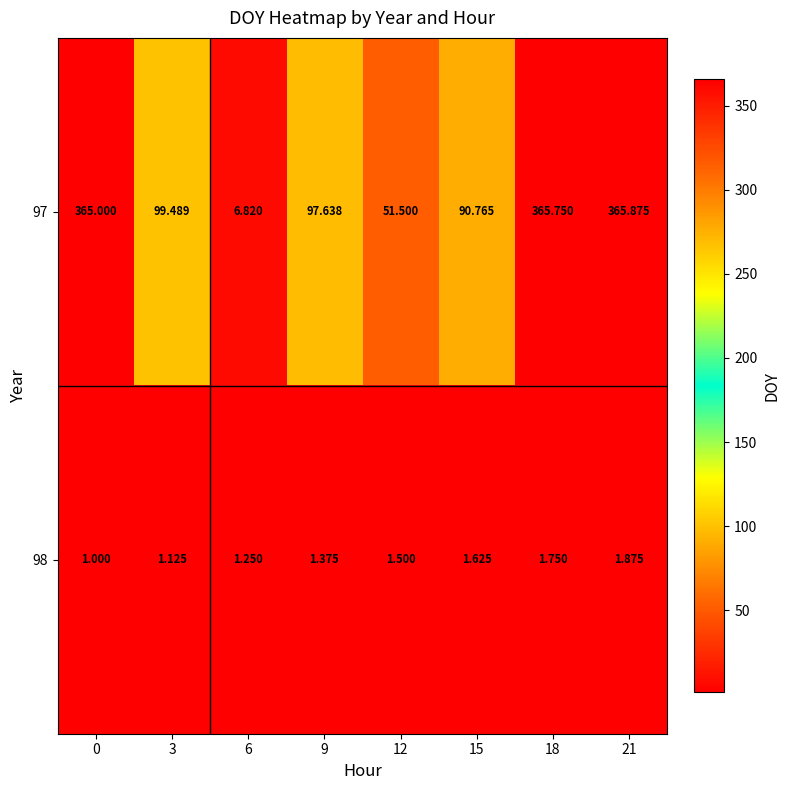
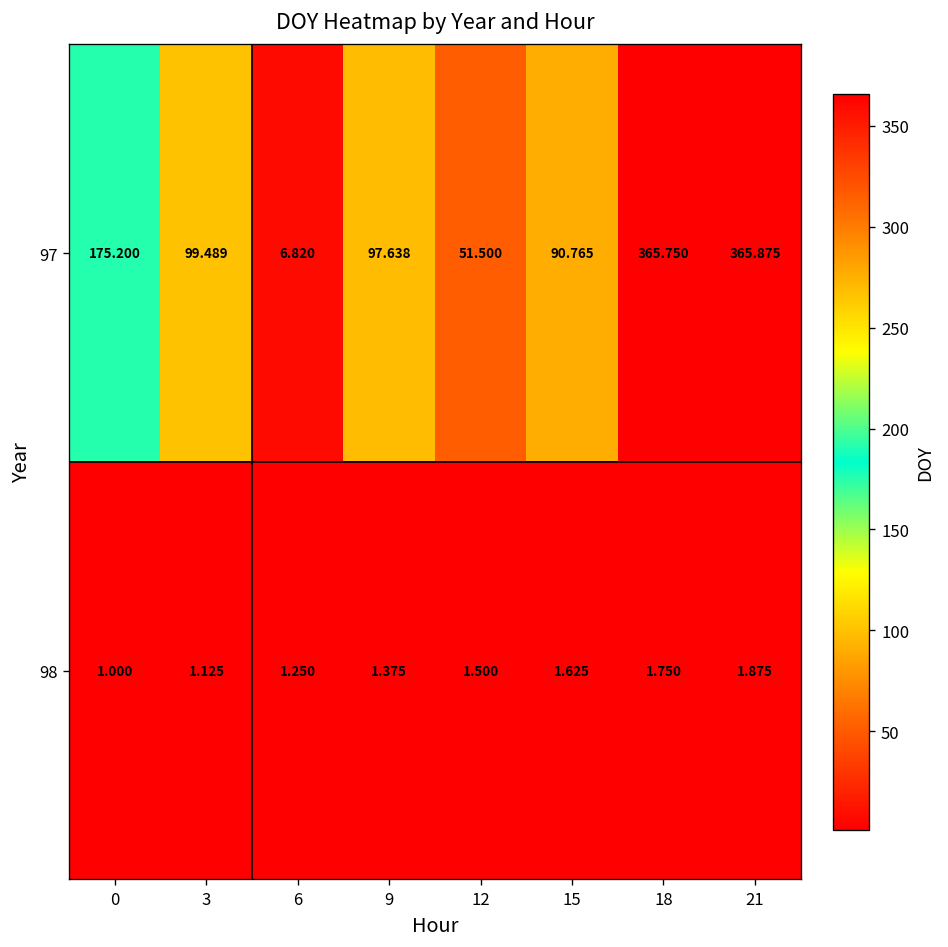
  {
    "97": {
-     "0": 365.000,
+     "0": 175.200,
      "3": 99.489,
      "6": 6.820,
      "9": 97.638,
      "12": 51.500,
      "15": 90.765,
      "18": 365.750,
      "21": 365.875
    },
    "98": {
      "0": 1.000,
      "3": 1.125,
      "6": 1.250,
      "9": 1.375,
      "12": 1.500,
      "15": 1.625,
      "18": 1.750,
      "21": 1.875
    }
  }
